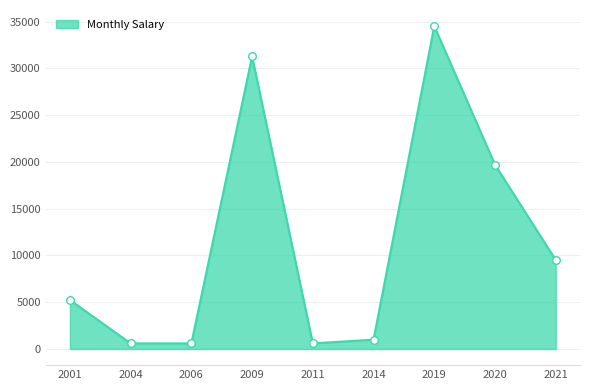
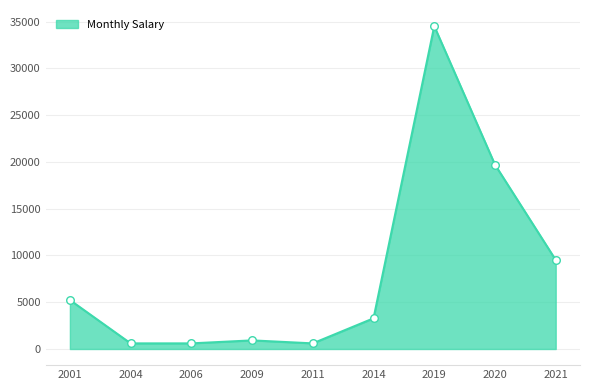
  {
    "2001": 5000,
    "2004": 1000,
    "2006": 1000,
-   "2009": 31000,
+   "2009": 1000,
    "2011": 1000,
-   "2014": 1000,
+   "2014": 3000,
    "2019": 35000,
    "2020": 20000,
    "2021": 10000
  }
